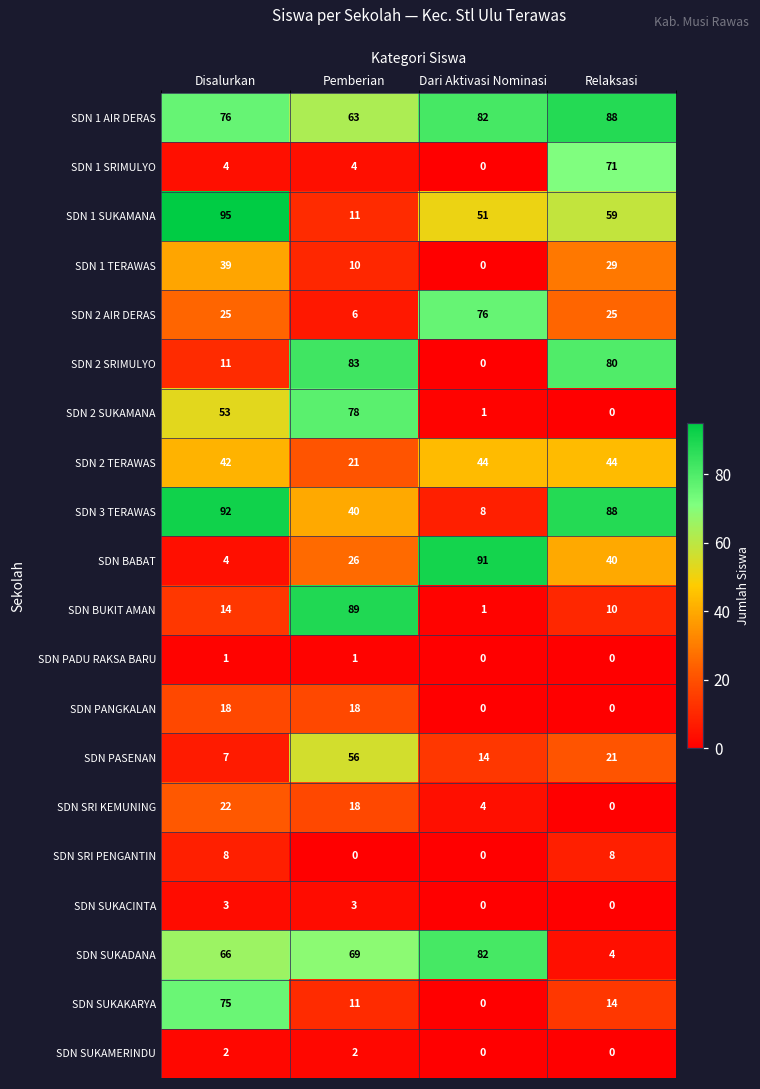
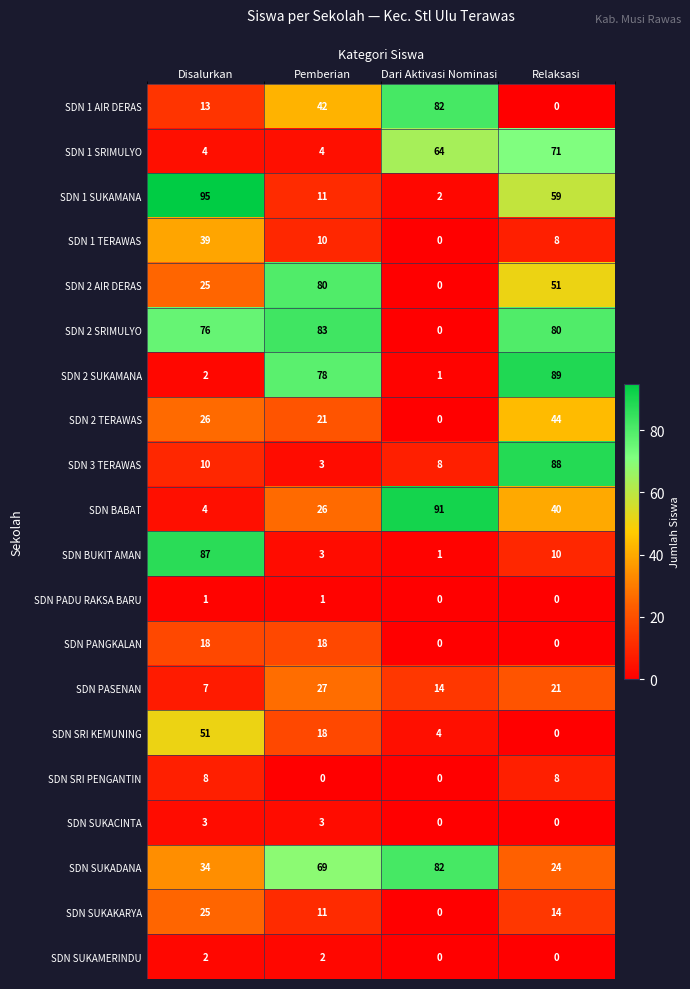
  {
    "SDN 1 AIR DERAS": {
-     "Disalurkan": 76,
-     "Pemberian": 63,
+     "Disalurkan": 13,
+     "Pemberian": 42,
      "Dari Aktivasi Nominasi": 82,
-     "Relaksasi": 88
+     "Relaksasi": 0
    },
    "SDN 1 SRIMULYO": {
      "Disalurkan": 4,
      "Pemberian": 4,
-     "Dari Aktivasi Nominasi": 0,
+     "Dari Aktivasi Nominasi": 64,
      "Relaksasi": 71
    },
    "SDN 1 SUKAMANA": {
      "Disalurkan": 95,
      "Pemberian": 11,
-     "Dari Aktivasi Nominasi": 51,
+     "Dari Aktivasi Nominasi": 2,
      "Relaksasi": 59
    },
    "SDN 1 TERAWAS": {
      "Disalurkan": 39,
      "Pemberian": 10,
      "Dari Aktivasi Nominasi": 0,
-     "Relaksasi": 29
+     "Relaksasi": 8
    },
    "SDN 2 AIR DERAS": {
      "Disalurkan": 25,
-     "Pemberian": 6,
-     "Dari Aktivasi Nominasi": 76,
-     "Relaksasi": 25
+     "Pemberian": 80,
+     "Dari Aktivasi Nominasi": 0,
+     "Relaksasi": 51
    },
    "SDN 2 SRIMULYO": {
-     "Disalurkan": 11,
+     "Disalurkan": 76,
      "Pemberian": 83,
      "Dari Aktivasi Nominasi": 0,
      "Relaksasi": 80
    },
    "SDN 2 SUKAMANA": {
-     "Disalurkan": 53,
+     "Disalurkan": 2,
      "Pemberian": 78,
      "Dari Aktivasi Nominasi": 1,
-     "Relaksasi": 0
+     "Relaksasi": 89
    },
    "SDN 2 TERAWAS": {
-     "Disalurkan": 42,
+     "Disalurkan": 26,
      "Pemberian": 21,
-     "Dari Aktivasi Nominasi": 44,
+     "Dari Aktivasi Nominasi": 0,
      "Relaksasi": 44
    },
    "SDN 3 TERAWAS": {
-     "Disalurkan": 92,
-     "Pemberian": 40,
+     "Disalurkan": 10,
+     "Pemberian": 3,
      "Dari Aktivasi Nominasi": 8,
      "Relaksasi": 88
    },
    "SDN BABAT": {
      "Disalurkan": 4,
      "Pemberian": 26,
      "Dari Aktivasi Nominasi": 91,
      "Relaksasi": 40
    },
    "SDN BUKIT AMAN": {
-     "Disalurkan": 14,
-     "Pemberian": 89,
+     "Disalurkan": 87,
+     "Pemberian": 3,
      "Dari Aktivasi Nominasi": 1,
      "Relaksasi": 10
    },
    "SDN PADU RAKSA BARU": {
      "Disalurkan": 1,
      "Pemberian": 1,
      "Dari Aktivasi Nominasi": 0,
      "Relaksasi": 0
    },
    "SDN PANGKALAN": {
      "Disalurkan": 18,
      "Pemberian": 18,
      "Dari Aktivasi Nominasi": 0,
      "Relaksasi": 0
    },
    "SDN PASENAN": {
      "Disalurkan": 7,
-     "Pemberian": 56,
+     "Pemberian": 27,
      "Dari Aktivasi Nominasi": 14,
      "Relaksasi": 21
    },
    "SDN SRI KEMUNING": {
-     "Disalurkan": 22,
+     "Disalurkan": 51,
      "Pemberian": 18,
      "Dari Aktivasi Nominasi": 4,
      "Relaksasi": 0
    },
    "SDN SRI PENGANTIN": {
      "Disalurkan": 8,
      "Pemberian": 0,
      "Dari Aktivasi Nominasi": 0,
      "Relaksasi": 8
    },
    "SDN SUKACINTA": {
      "Disalurkan": 3,
      "Pemberian": 3,
      "Dari Aktivasi Nominasi": 0,
      "Relaksasi": 0
    },
    "SDN SUKADANA": {
-     "Disalurkan": 66,
+     "Disalurkan": 34,
      "Pemberian": 69,
      "Dari Aktivasi Nominasi": 82,
-     "Relaksasi": 4
+     "Relaksasi": 24
    },
    "SDN SUKAKARYA": {
-     "Disalurkan": 75,
+     "Disalurkan": 25,
      "Pemberian": 11,
      "Dari Aktivasi Nominasi": 0,
      "Relaksasi": 14
    },
    "SDN SUKAMERINDU": {
      "Disalurkan": 2,
      "Pemberian": 2,
      "Dari Aktivasi Nominasi": 0,
      "Relaksasi": 0
    }
  }
